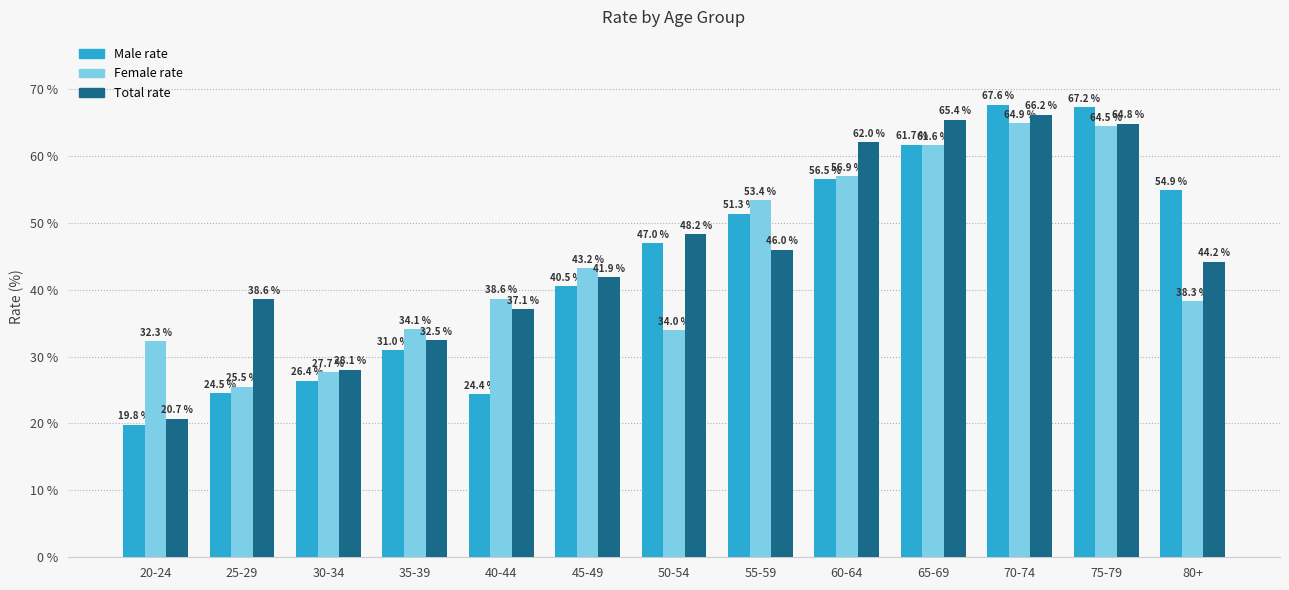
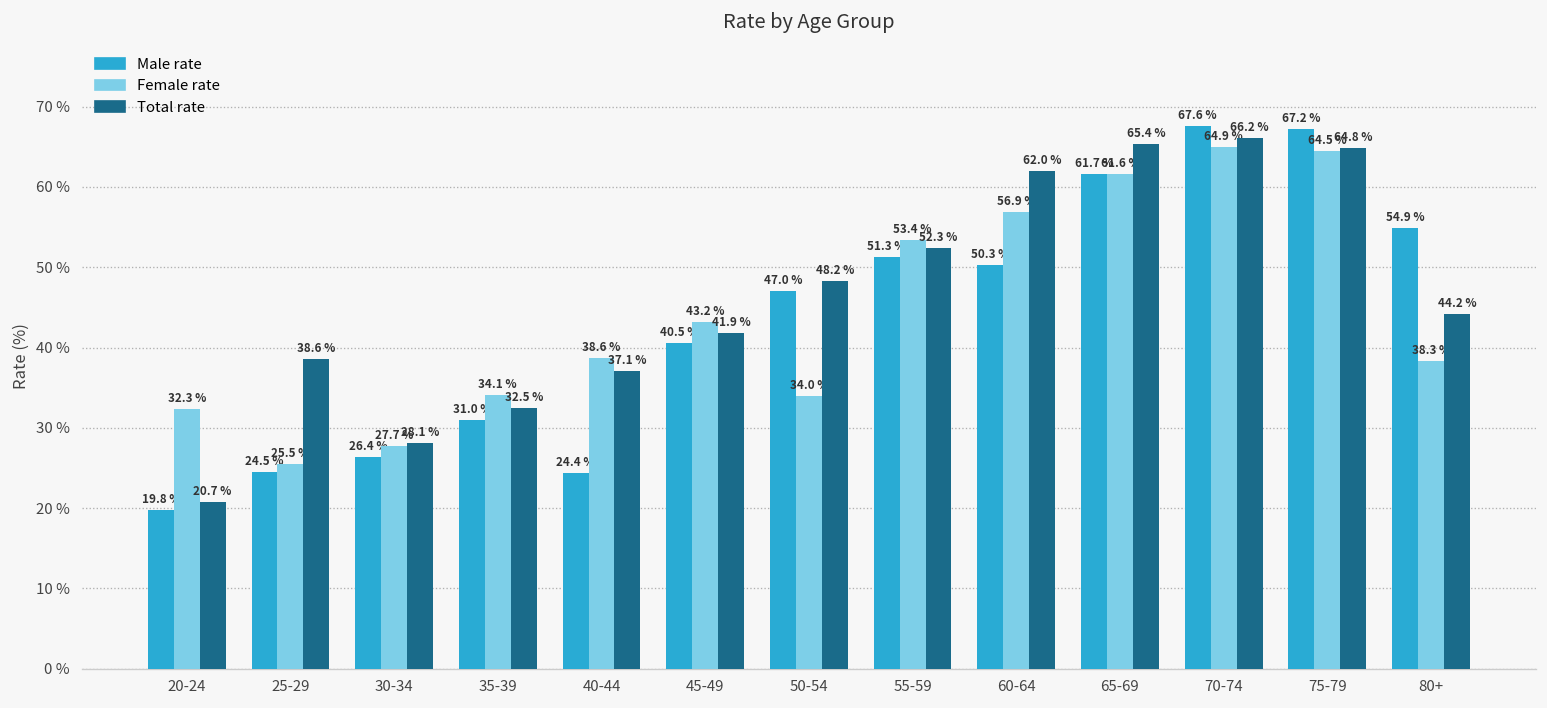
  {
    "Male rate": {
      "20-24": "19.8 %",
      "25-29": "24.5 %",
      "30-34": "26.4 %",
      "35-39": "31.0 %",
      "40-44": "24.4 %",
      "45-49": "40.5 %",
      "50-54": "47.0 %",
      "55-59": "51.3 %",
-     "60-64": "56.5 %",
+     "60-64": "50.3 %",
      "70-74": "67.6 %",
      "75-79": "67.2 %",
      "80+": "54.9 %"
    },
    "Female rate": {
      "20-24": "32.3 %",
      "25-29": "25.5 %",
      "35-39": "34.1 %",
      "40-44": "38.6 %",
      "45-49": "43.2 %",
      "50-54": "34.0 %",
      "55-59": "53.4 %",
      "70-74": "64.9 %",
      "80+": "38.3 %"
    },
    "Total rate": {
      "20-24": "20.7 %",
      "25-29": "38.6 %",
      "35-39": "32.5 %",
      "40-44": "37.1 %",
      "45-49": "41.9 %",
      "50-54": "48.2 %",
-     "55-59": "46.0 %",
+     "55-59": "52.3 %",
      "60-64": "62.0 %",
      "65-69": "65.4 %",
      "70-74": "66.2 %",
      "80+": "44.2 %"
    }
  }
